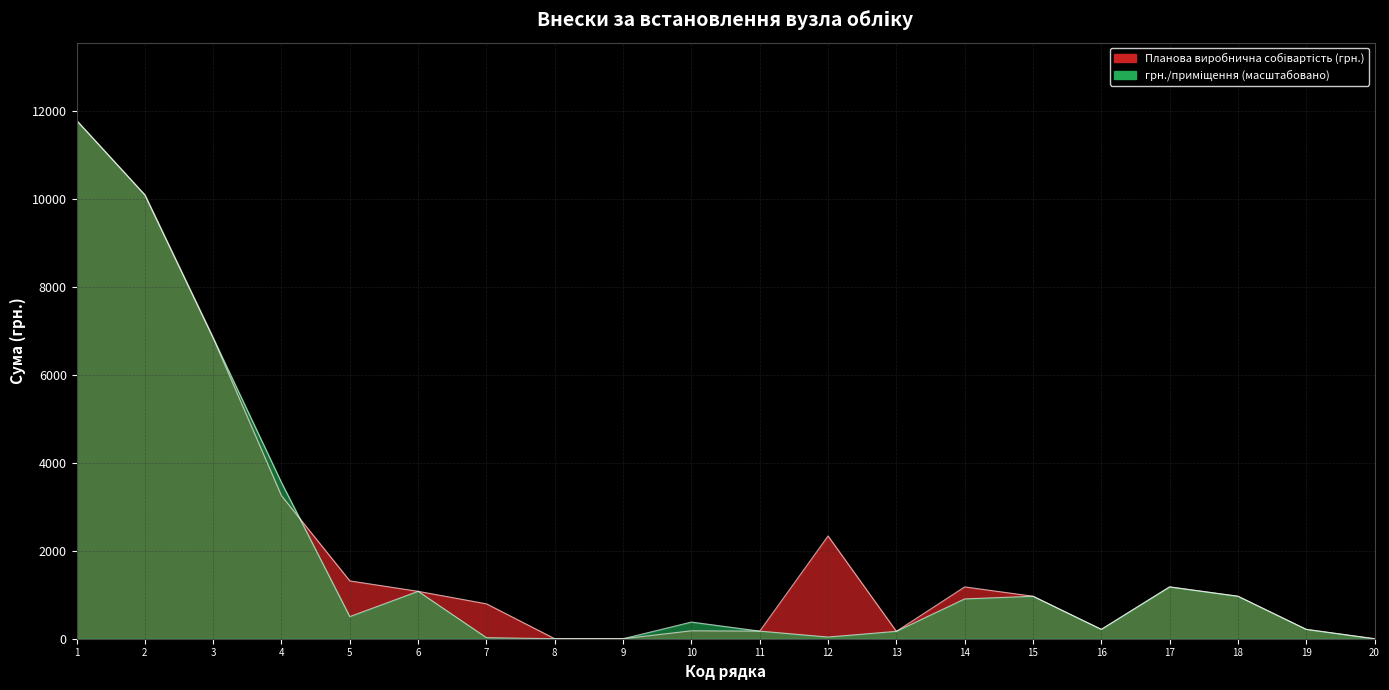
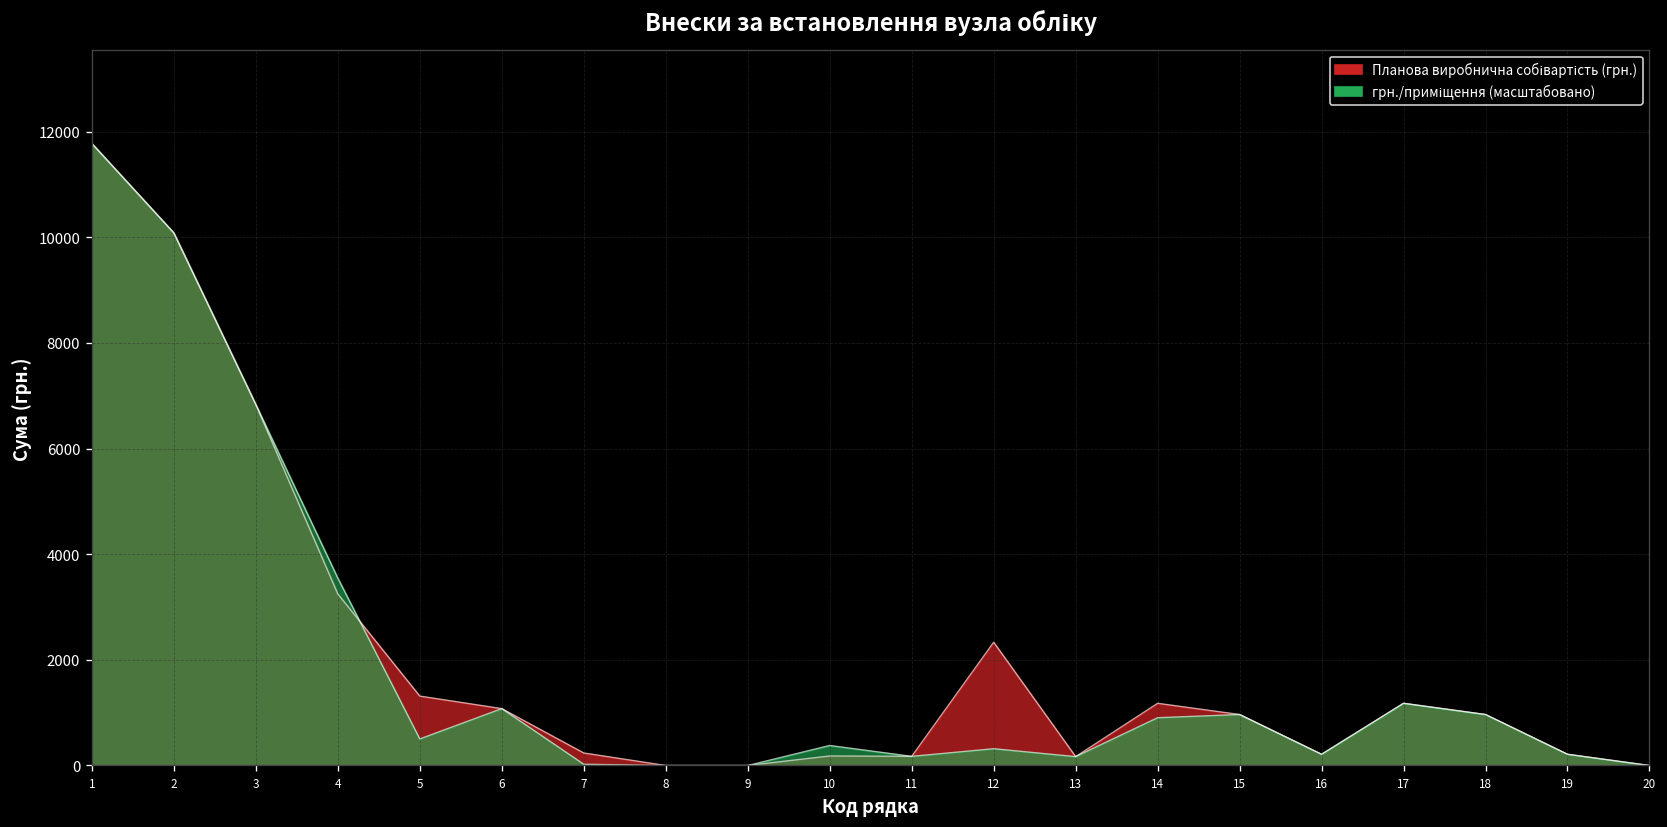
  {
    "Планова виробнична собівартість (грн.)": {
      "4": 3200,
      "5": 1300,
-     "7": 800,
+     "7": 200,
      "10": 200,
      "12": 2300,
      "14": 1200
    },
    "грн./приміщення (масштабовано)": {
      "4": 3500,
      "5": 500,
      "7": 0,
      "10": 400,
-     "12": 0,
+     "12": 300,
      "14": 900
    }
  }
